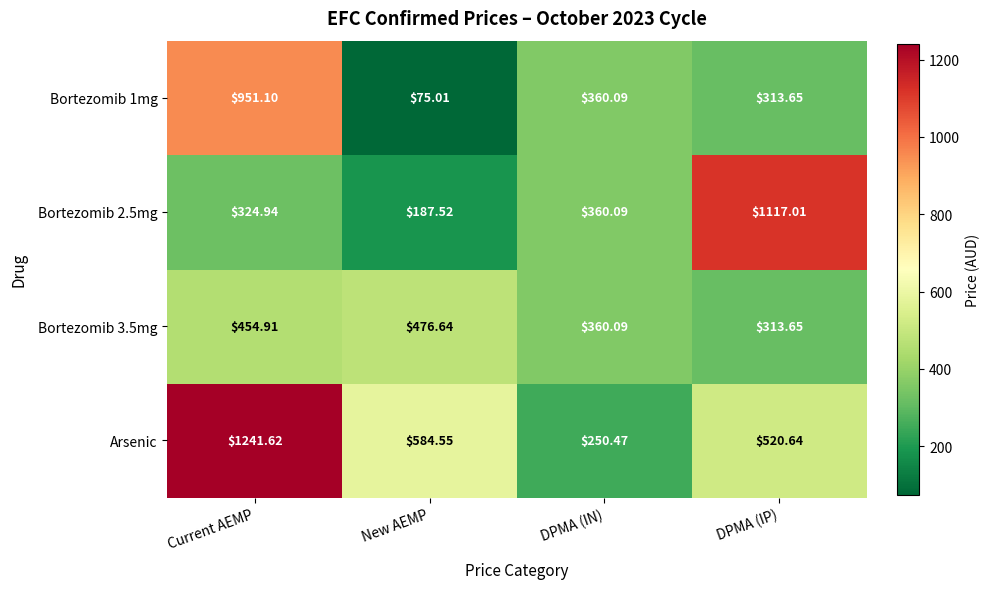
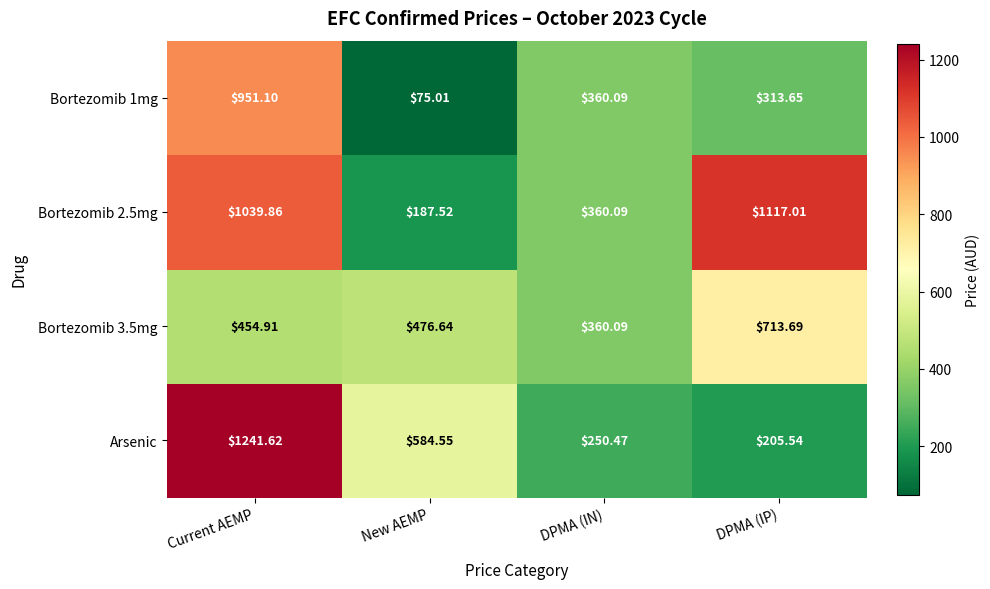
  {
    "Bortezomib 1mg": {
      "Current AEMP": "$951.10",
      "New AEMP": "$75.01",
      "DPMA (IN)": "$360.09",
      "DPMA (IP)": "$313.65"
    },
    "Bortezomib 2.5mg": {
-     "Current AEMP": "$324.94",
+     "Current AEMP": "$1039.86",
      "New AEMP": "$187.52",
      "DPMA (IN)": "$360.09",
      "DPMA (IP)": "$1117.01"
    },
    "Bortezomib 3.5mg": {
      "Current AEMP": "$454.91",
      "New AEMP": "$476.64",
      "DPMA (IN)": "$360.09",
-     "DPMA (IP)": "$313.65"
+     "DPMA (IP)": "$713.69"
    },
    "Arsenic": {
      "Current AEMP": "$1241.62",
      "New AEMP": "$584.55",
      "DPMA (IN)": "$250.47",
-     "DPMA (IP)": "$520.64"
+     "DPMA (IP)": "$205.54"
    }
  }
